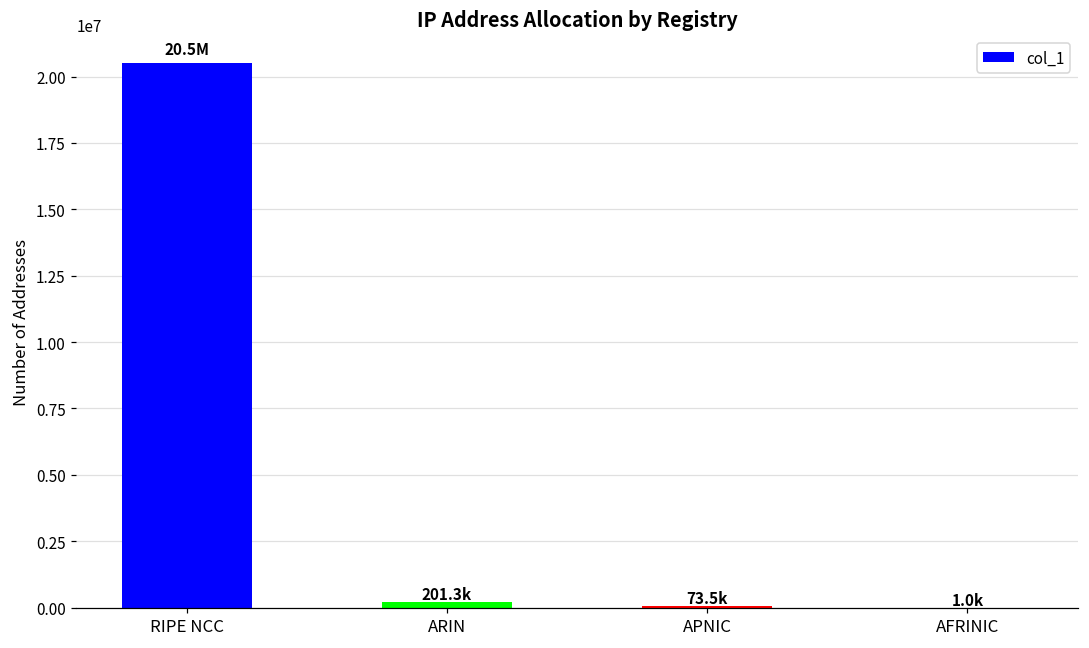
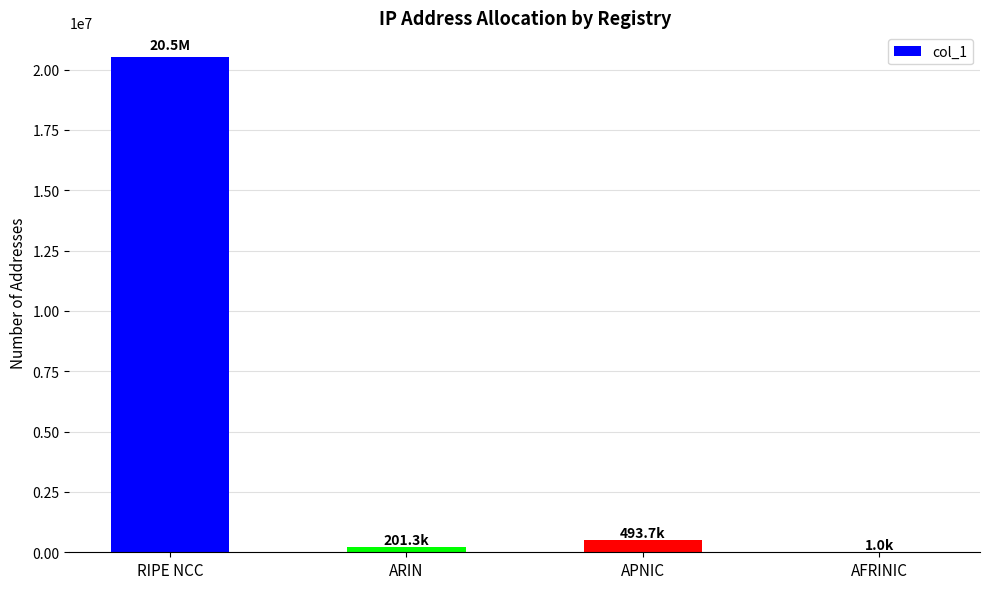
  {
    "RIPE NCC": "20.5M",
    "ARIN": "201.3k",
-   "APNIC": "73.5k",
+   "APNIC": "493.7k",
    "AFRINIC": "1.0k"
  }
